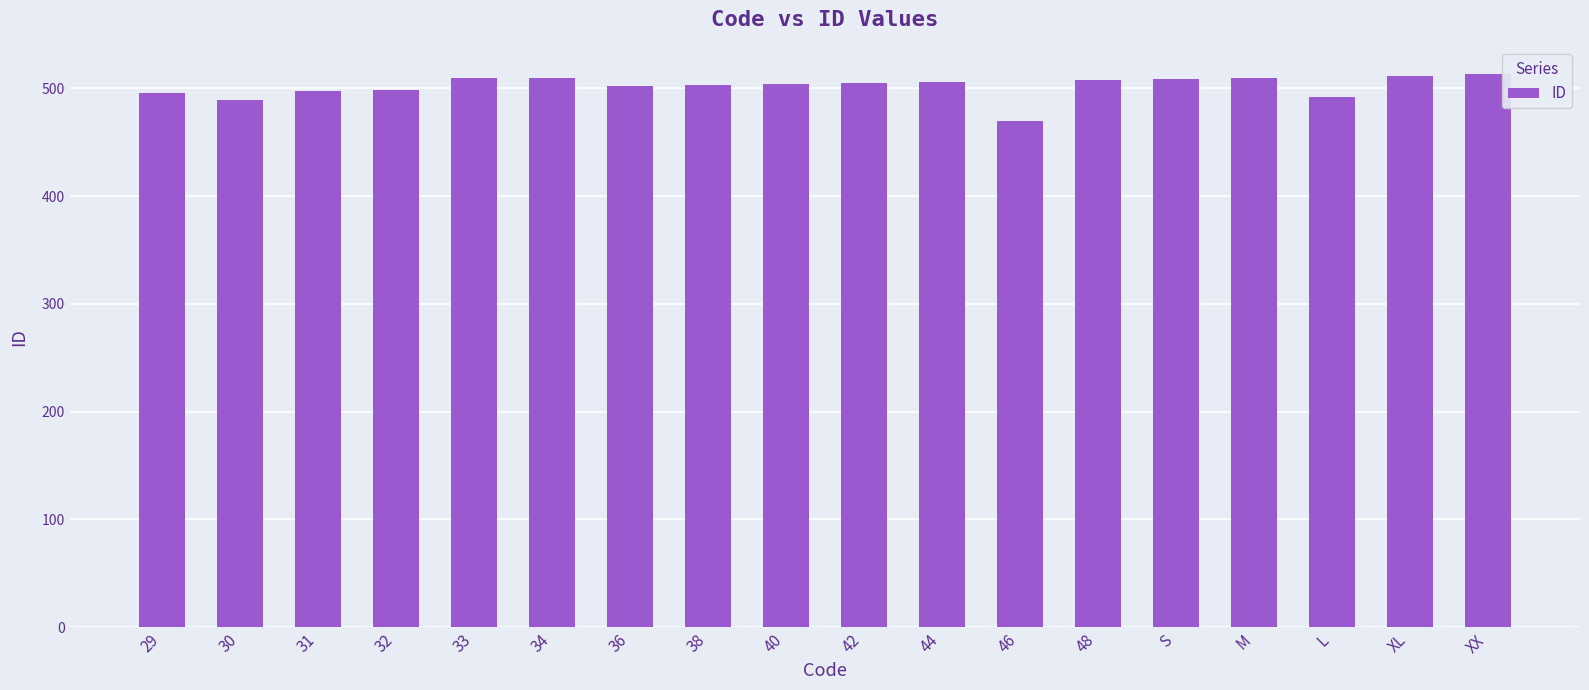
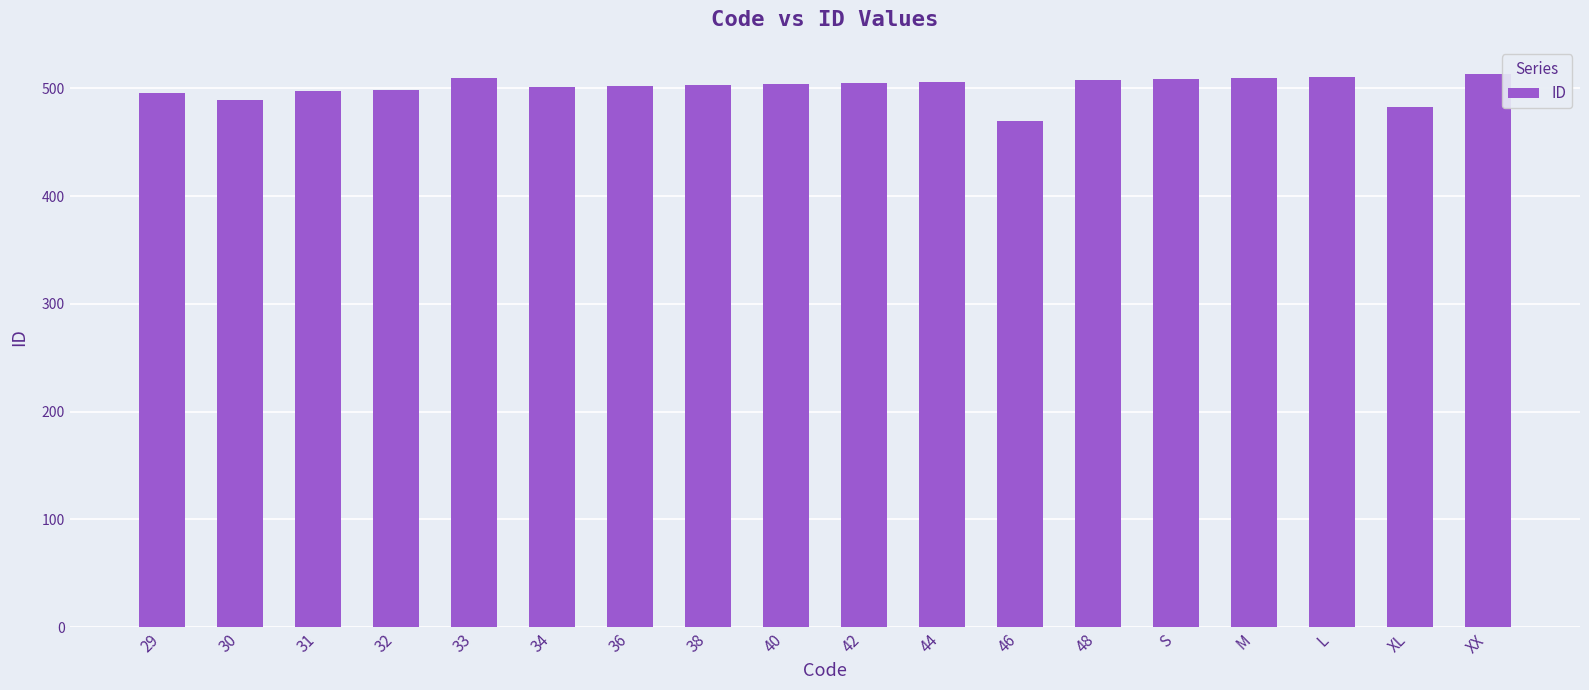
  {
    "29": 496,
    "30": 489,
    "31": 498,
    "32": 499,
    "33": 510,
-   "34": 510,
+   "34": 501,
    "36": 502,
    "38": 503,
    "40": 504,
    "42": 505,
    "44": 506,
    "46": 470,
    "48": 508,
    "S": 509,
    "M": 510,
-   "L": 492,
-   "XL": 512,
+   "L": 511,
+   "XL": 483,
    "XX": 513
  }
